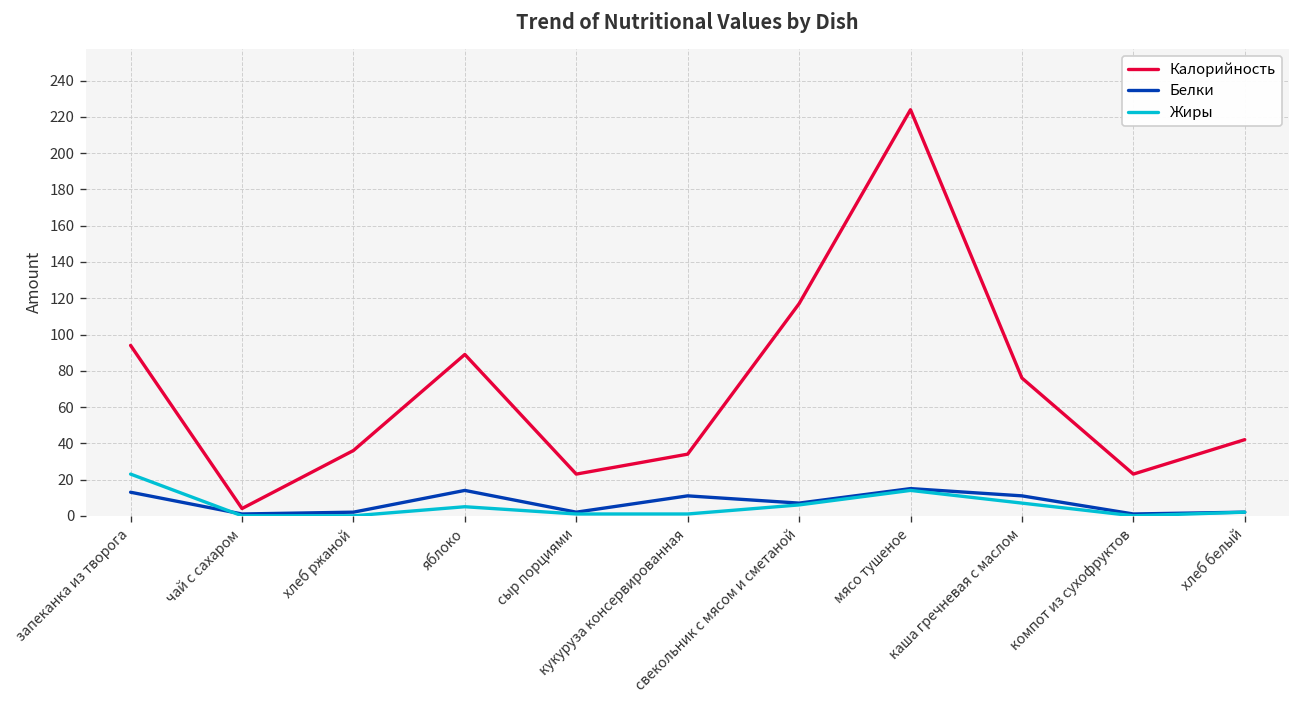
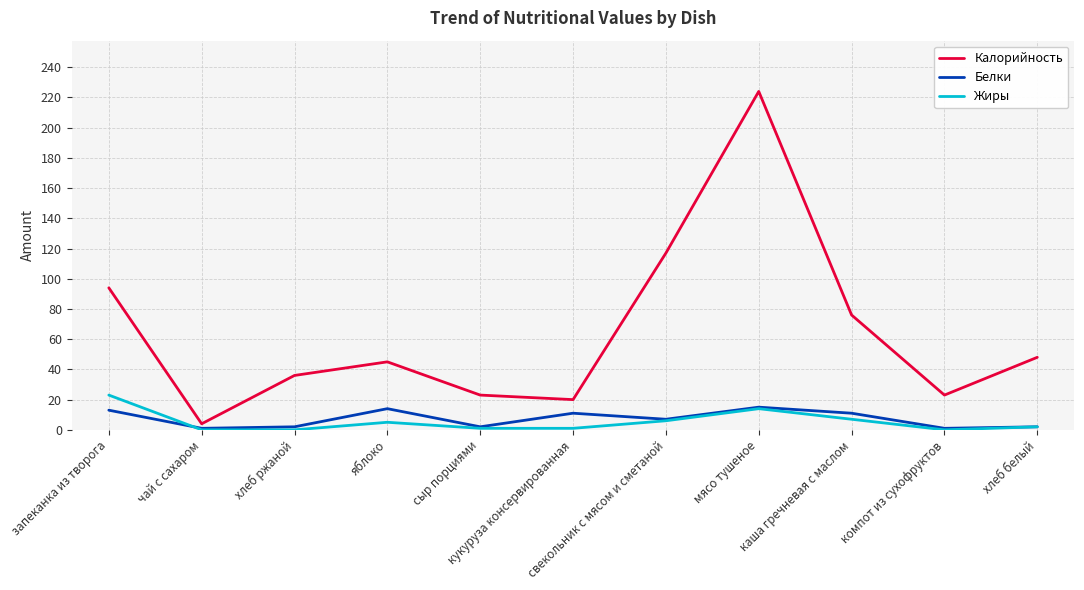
  {
    "Калорийность": {
      "запеканка из творога": 94,
      "чай с сахаром": 4,
      "хлеб ржаной": 36,
-     "яблоко": 89,
+     "яблоко": 45,
      "сыр порциями": 23,
-     "кукуруза консервированная": 34,
+     "кукуруза консервированная": 20,
      "свекольник с мясом и сметаной": 117,
      "мясо тушеное": 224,
      "каша гречневая с маслом": 76,
      "компот из сухофруктов": 23,
-     "хлеб белый": 42
+     "хлеб белый": 48
    },
    "Белки": {
      "запеканка из творога": 13,
      "хлеб ржаной": 2,
      "яблоко": 14,
      "кукуруза консервированная": 11,
      "каша гречневая с маслом": 11
    },
    "Жиры": {
      "запеканка из творога": 23,
      "хлеб ржаной": 0,
      "яблоко": 5,
      "кукуруза консервированная": 1,
      "каша гречневая с маслом": 7
    }
  }
